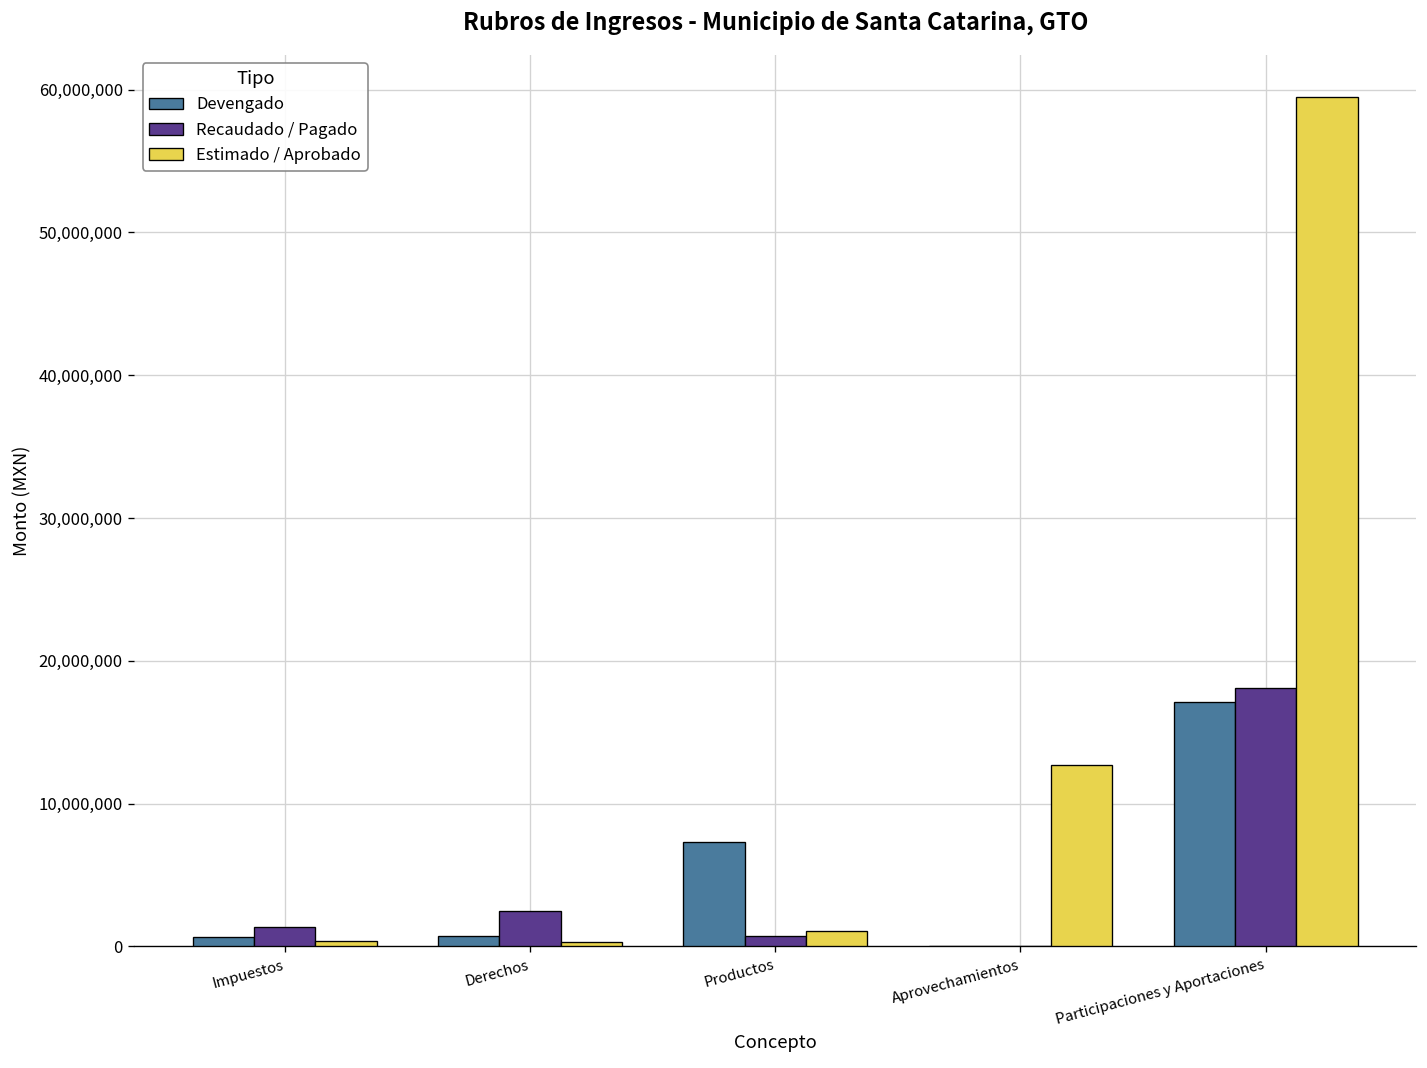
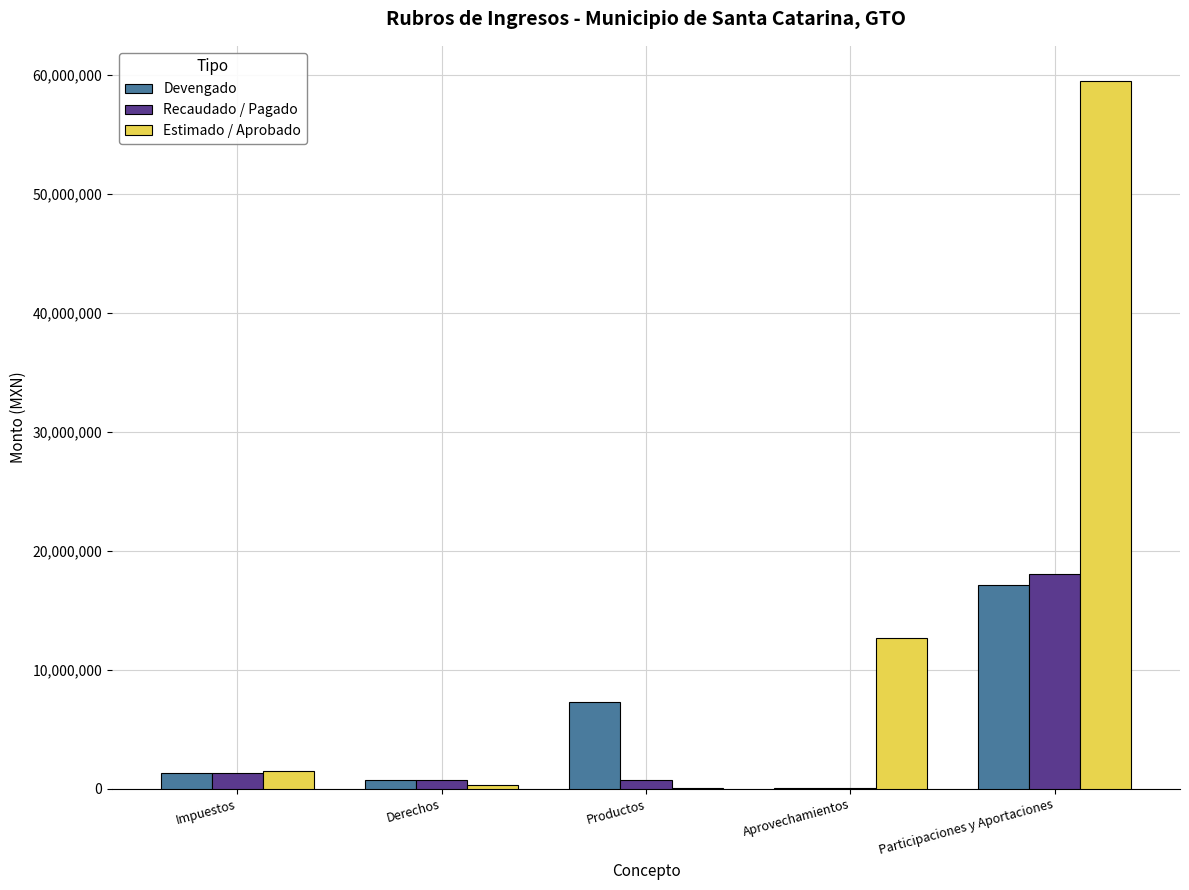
  {
    "Devengado": {
-     "Impuestos": "700,000",
+     "Impuestos": "1,300,000",
      "Derechos": "700,000",
      "Productos": "7,300,000",
      "Participaciones y Aportaciones": "17,100,000"
    },
    "Recaudado / Pagado": {
      "Impuestos": "1,300,000",
-     "Derechos": "2,500,000",
+     "Derechos": "700,000",
      "Productos": "700,000",
      "Participaciones y Aportaciones": "18,100,000"
    },
    "Estimado / Aprobado": {
-     "Impuestos": "400,000",
+     "Impuestos": "1,500,000",
      "Derechos": "300,000",
-     "Productos": "1,100,000",
+     "Productos": "100,000",
      "Aprovechamientos": "12,700,000",
      "Participaciones y Aportaciones": "59,400,000"
    }
  }
